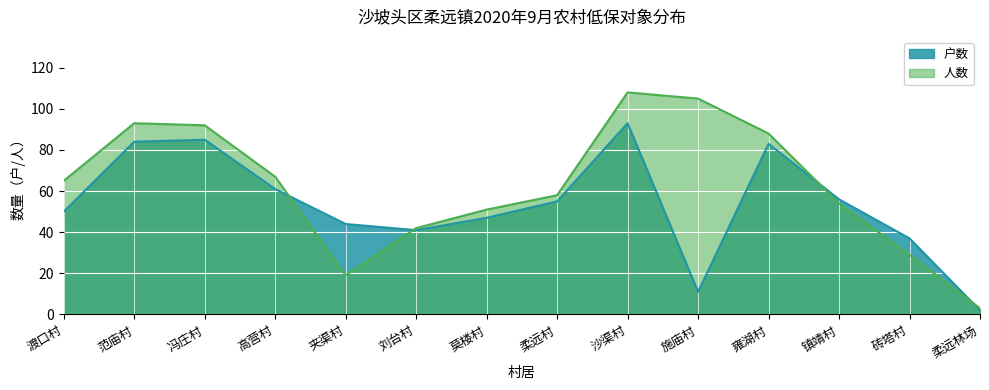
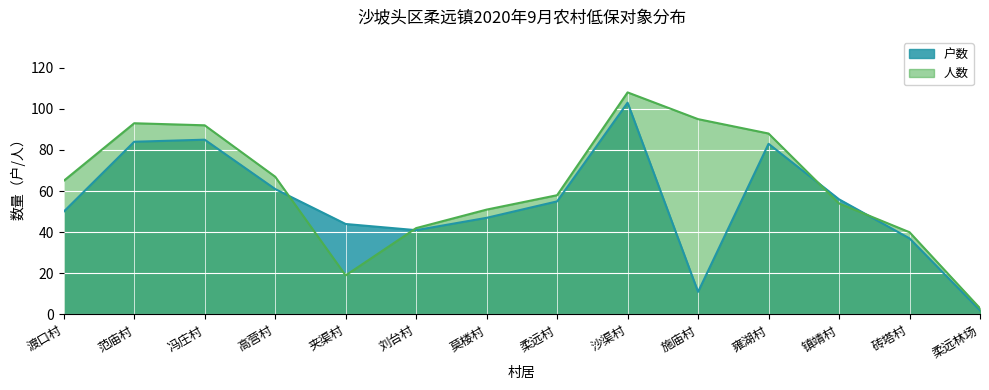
  {
    "户数": {
      "渡口村": 50,
      "范庙村": 84,
      "冯庄村": 85,
      "高营村": 61,
      "夹渠村": 44,
      "莫楼村": 47,
      "柔远村": 55,
-     "沙渠村": 93,
+     "沙渠村": 103,
      "施庙村": 11,
      "雍湖村": 83,
      "镇靖村": 56,
      "砖塔村": 37
    },
    "人数": {
      "渡口村": 65,
      "范庙村": 93,
      "冯庄村": 92,
      "高营村": 67,
      "夹渠村": 19,
      "莫楼村": 51,
      "柔远村": 58,
      "沙渠村": 108,
-     "施庙村": 105,
+     "施庙村": 95,
      "雍湖村": 88,
      "镇靖村": 54,
-     "砖塔村": 29
+     "砖塔村": 40
    }
  }
